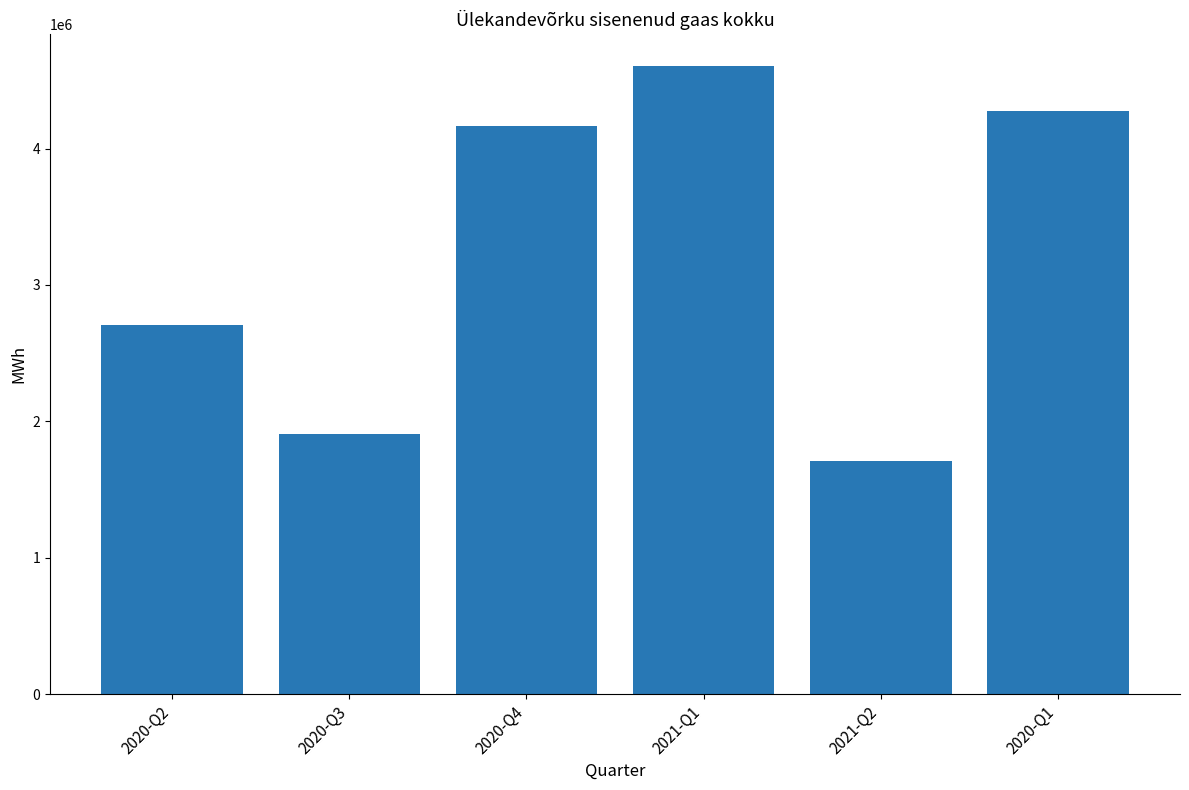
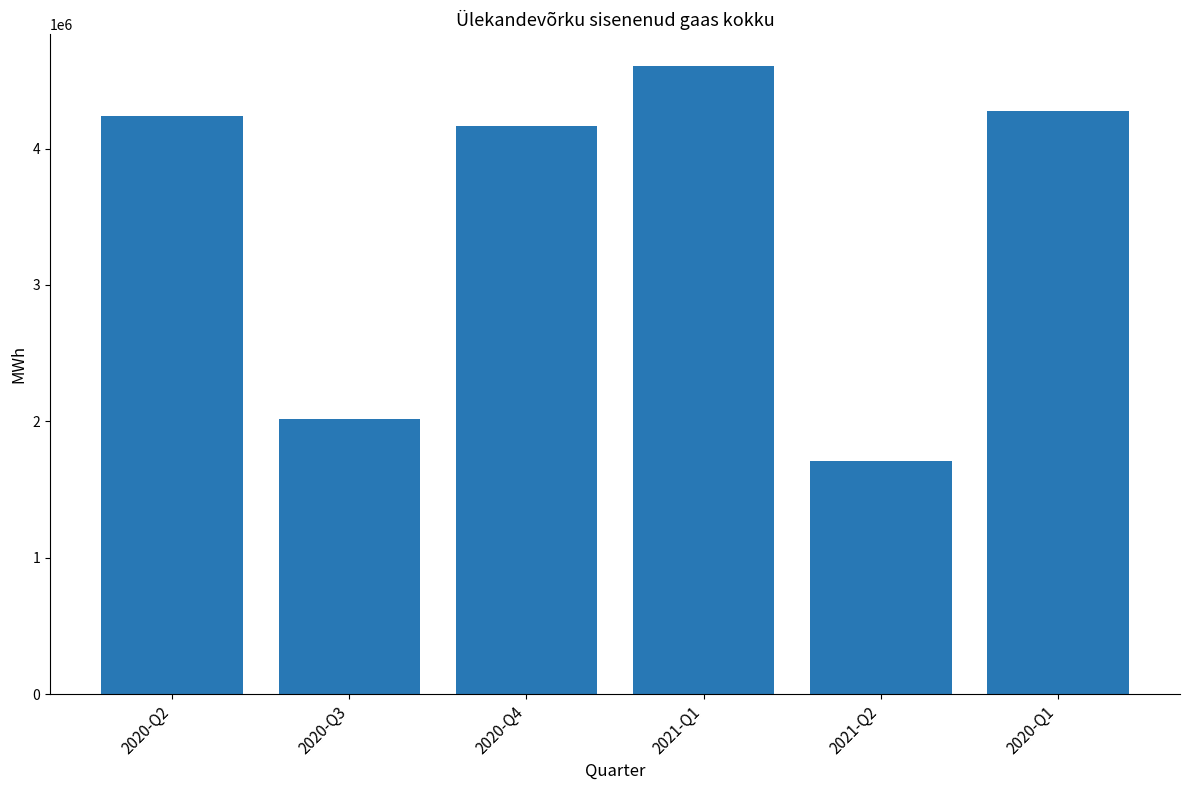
  {
-   "2020-Q2": 2700000,
-   "2020-Q3": 1910000,
+   "2020-Q2": 4240000,
+   "2020-Q3": 2020000,
    "2020-Q4": 4170000,
    "2021-Q1": 4610000,
    "2021-Q2": 1710000,
    "2020-Q1": 4280000
  }
